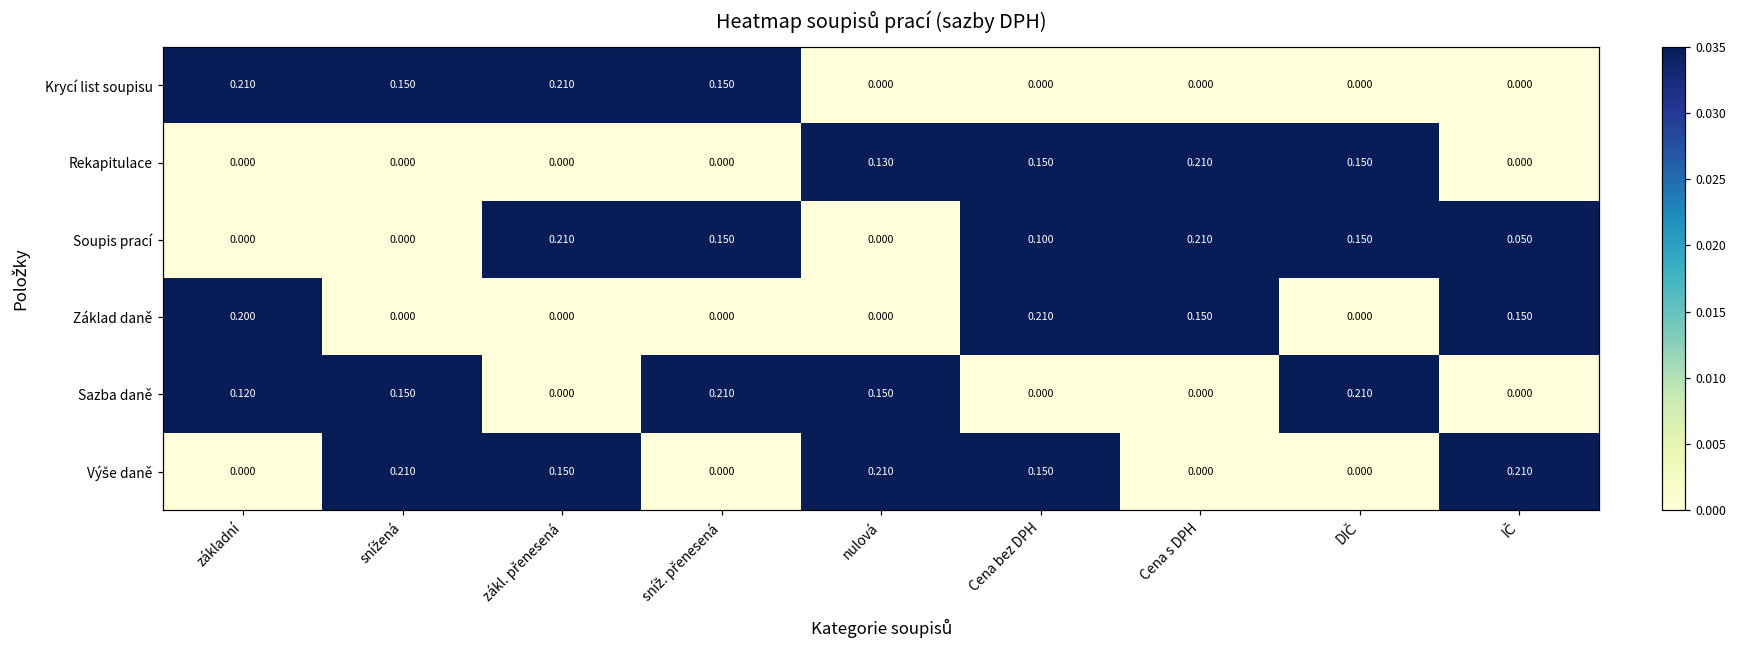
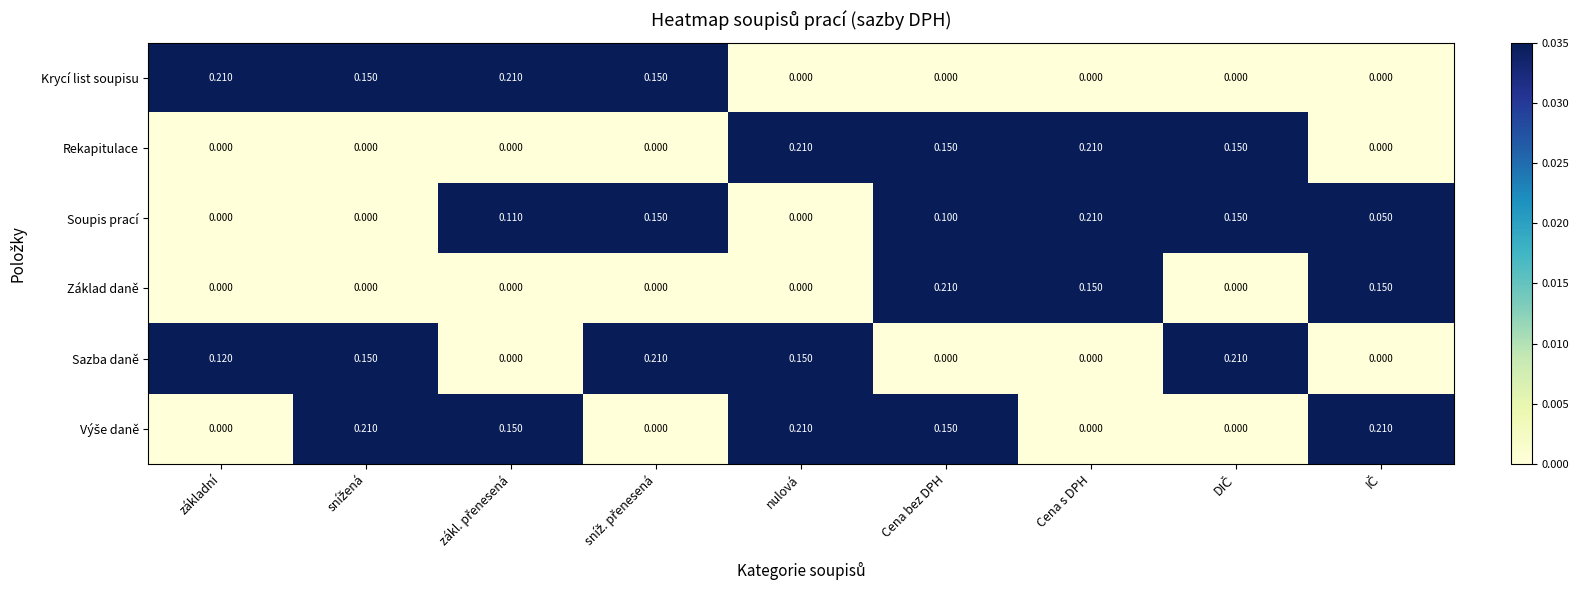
  {
    "Krycí list soupisu": {
      "základní": 0.210,
      "snížená": 0.150,
      "zákl. přenesená": 0.210,
      "sníž. přenesená": 0.150,
      "nulová": 0.000,
      "Cena bez DPH": 0.000,
      "Cena s DPH": 0.000,
      "DIČ": 0.000,
      "IČ": 0.000
    },
    "Rekapitulace": {
      "základní": 0.000,
      "snížená": 0.000,
      "zákl. přenesená": 0.000,
      "sníž. přenesená": 0.000,
-     "nulová": 0.130,
+     "nulová": 0.210,
      "Cena bez DPH": 0.150,
      "Cena s DPH": 0.210,
      "DIČ": 0.150,
      "IČ": 0.000
    },
    "Soupis prací": {
      "základní": 0.000,
      "snížená": 0.000,
-     "zákl. přenesená": 0.210,
+     "zákl. přenesená": 0.110,
      "sníž. přenesená": 0.150,
      "nulová": 0.000,
      "Cena bez DPH": 0.100,
      "Cena s DPH": 0.210,
      "DIČ": 0.150,
      "IČ": 0.050
    },
    "Základ daně": {
-     "základní": 0.200,
+     "základní": 0.000,
      "snížená": 0.000,
      "zákl. přenesená": 0.000,
      "sníž. přenesená": 0.000,
      "nulová": 0.000,
      "Cena bez DPH": 0.210,
      "Cena s DPH": 0.150,
      "DIČ": 0.000,
      "IČ": 0.150
    },
    "Sazba daně": {
      "základní": 0.120,
      "snížená": 0.150,
      "zákl. přenesená": 0.000,
      "sníž. přenesená": 0.210,
      "nulová": 0.150,
      "Cena bez DPH": 0.000,
      "Cena s DPH": 0.000,
      "DIČ": 0.210,
      "IČ": 0.000
    },
    "Výše daně": {
      "základní": 0.000,
      "snížená": 0.210,
      "zákl. přenesená": 0.150,
      "sníž. přenesená": 0.000,
      "nulová": 0.210,
      "Cena bez DPH": 0.150,
      "Cena s DPH": 0.000,
      "DIČ": 0.000,
      "IČ": 0.210
    }
  }
